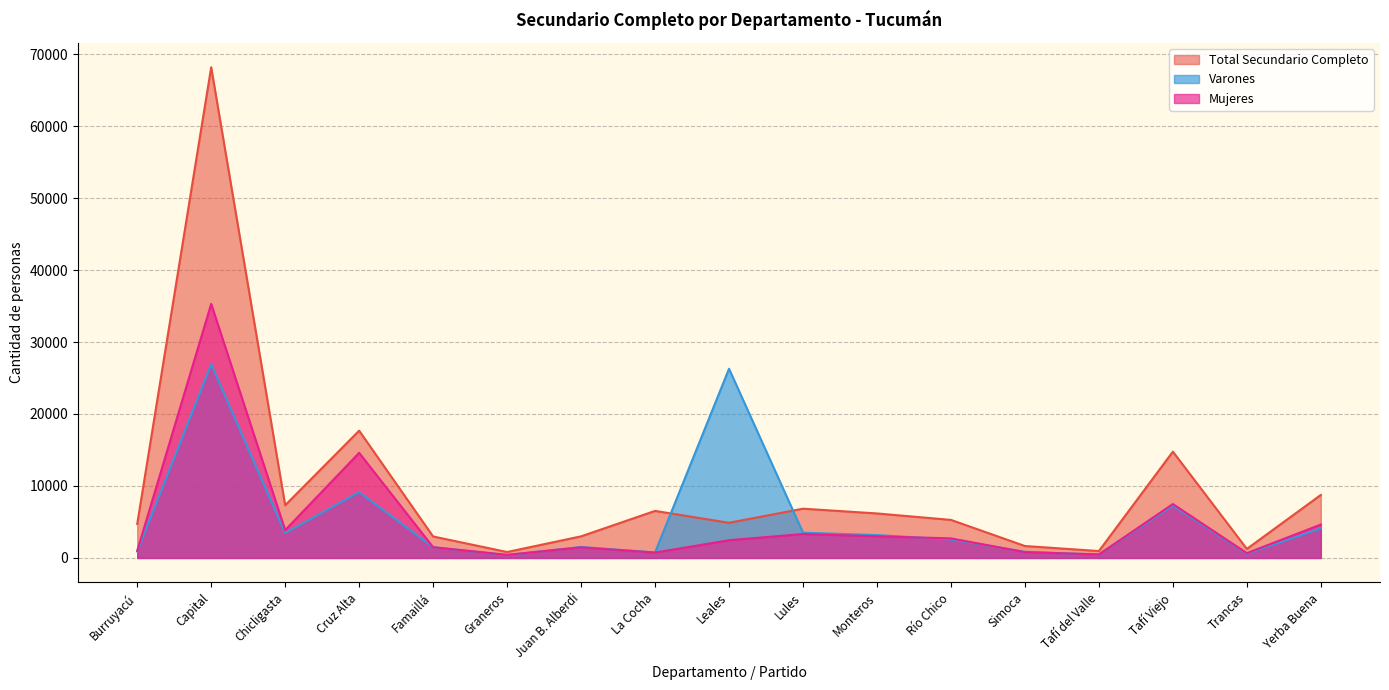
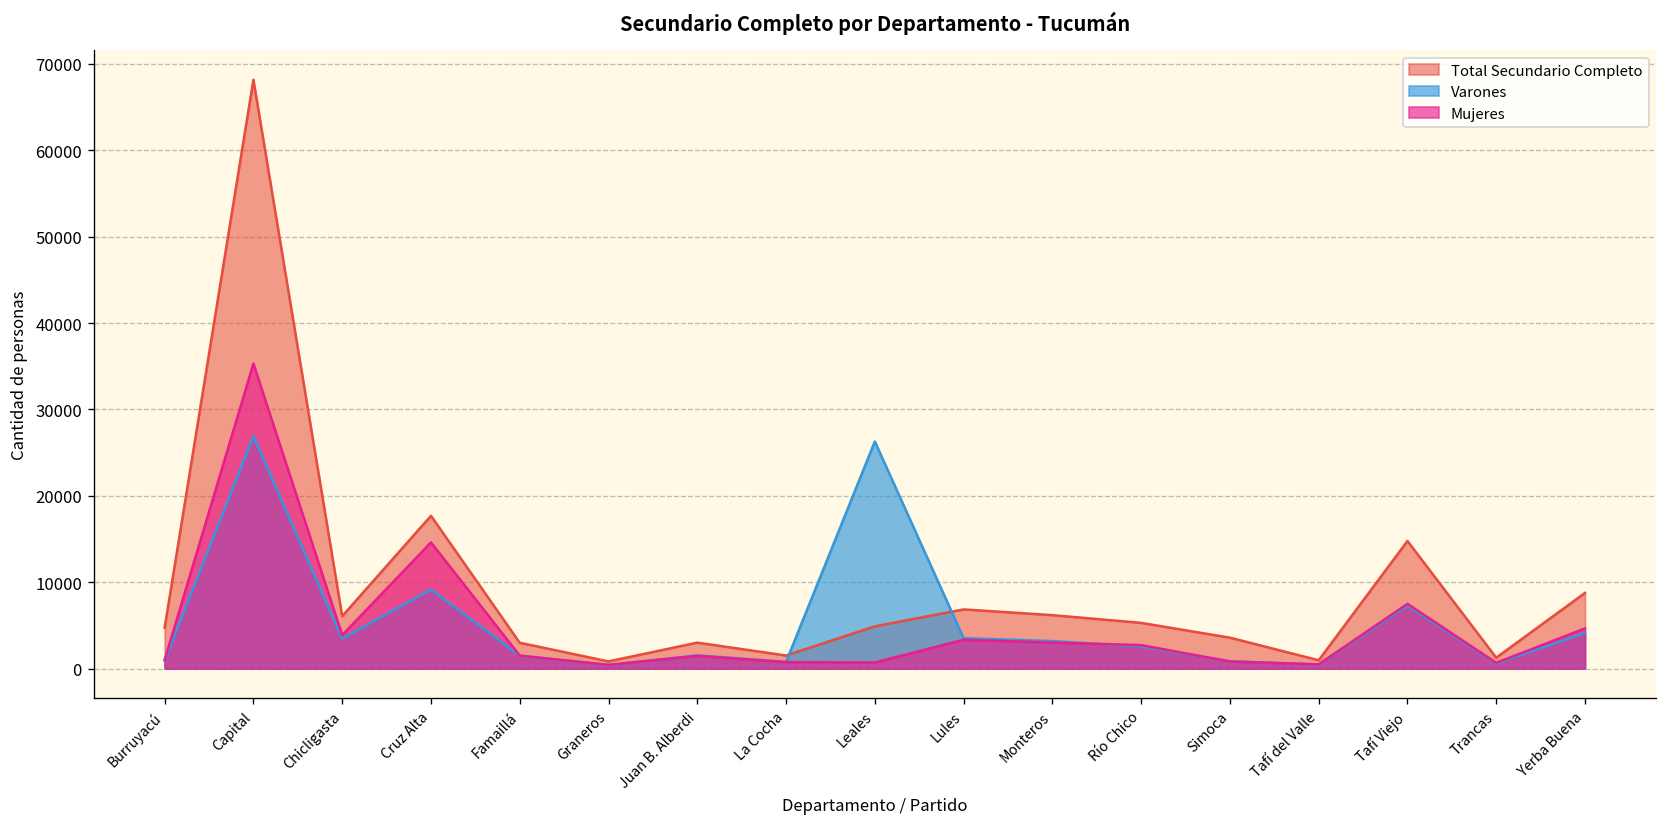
  {
    "Total Secundario Completo": {
      "Burruyacú": 5000,
      "Capital": 68000,
-     "Chicligasta": 7000,
+     "Chicligasta": 6000,
      "Cruz Alta": 18000,
      "Famaillá": 3000,
      "Graneros": 1000,
      "Juan B. Alberdi": 3000,
-     "La Cocha": 7000,
+     "La Cocha": 2000,
      "Leales": 5000,
      "Lules": 7000,
      "Monteros": 6000,
      "Río Chico": 5000,
-     "Simoca": 2000,
+     "Simoca": 4000,
      "Tafí del Valle": 1000,
      "Tafí Viejo": 15000,
      "Trancas": 1000,
      "Yerba Buena": 9000
    },
    "Varones": {
      "Capital": 27000,
      "Chicligasta": 3000,
      "Cruz Alta": 9000,
      "Leales": 26000,
      "Yerba Buena": 4000
    },
    "Mujeres": {
      "Capital": 35000,
      "Chicligasta": 4000,
      "Cruz Alta": 15000,
-     "Leales": 2000,
+     "Leales": 1000,
      "Yerba Buena": 5000
    }
  }
